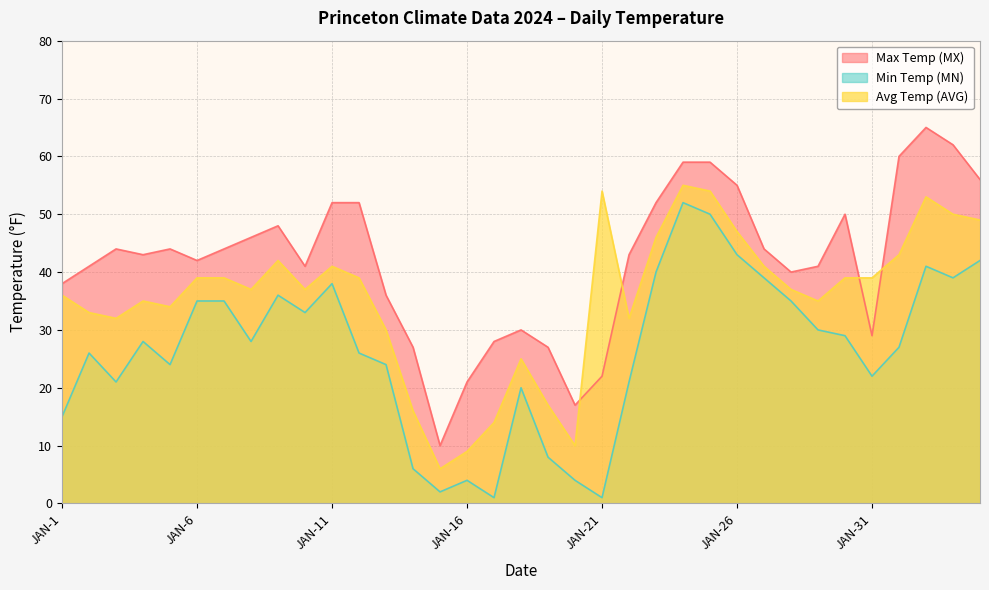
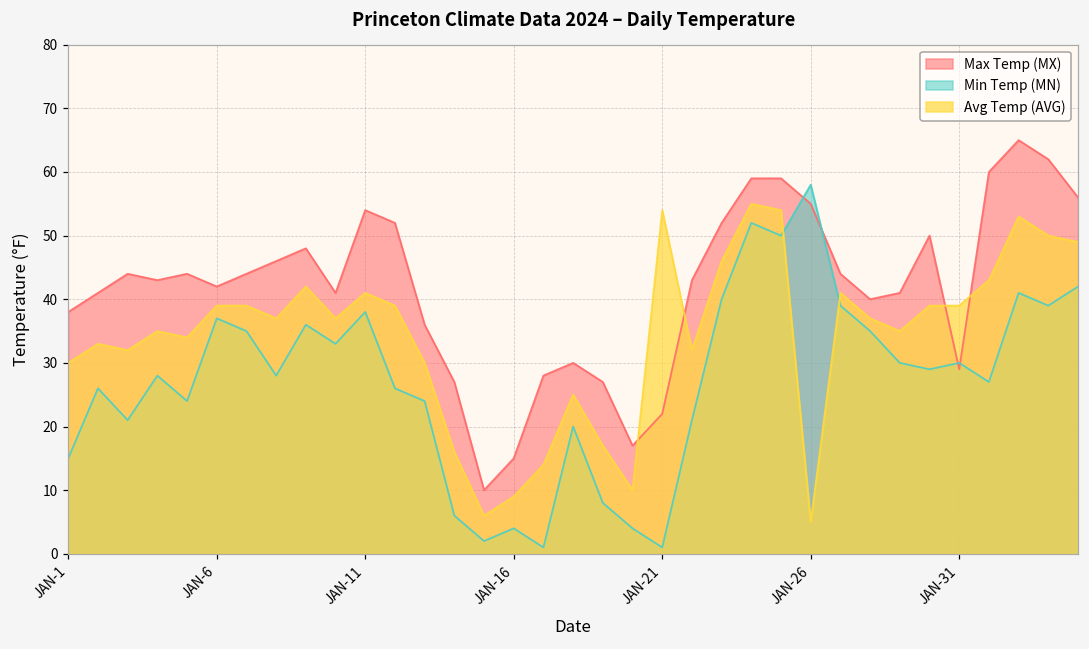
  {
    "Max Temp (MX)": {
      "JAN-1": 38,
      "JAN-6": 42,
-     "JAN-11": 52,
-     "JAN-16": 21,
+     "JAN-11": 54,
+     "JAN-16": 15,
      "JAN-21": 22,
      "JAN-26": 55,
      "JAN-31": 29
    },
    "Min Temp (MN)": {
      "JAN-1": 15,
-     "JAN-6": 35,
+     "JAN-6": 37,
      "JAN-11": 38,
      "JAN-16": 4,
      "JAN-21": 1,
-     "JAN-26": 43,
-     "JAN-31": 22
+     "JAN-26": 58,
+     "JAN-31": 30
    },
    "Avg Temp (AVG)": {
-     "JAN-1": 36,
+     "JAN-1": 30,
      "JAN-6": 39,
      "JAN-11": 41,
      "JAN-16": 9,
      "JAN-21": 54,
-     "JAN-26": 47,
+     "JAN-26": 5,
      "JAN-31": 39
    }
  }
